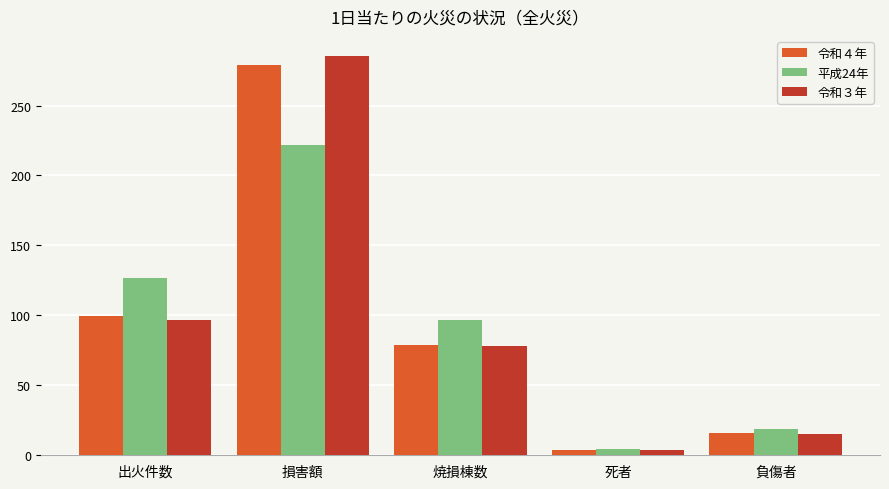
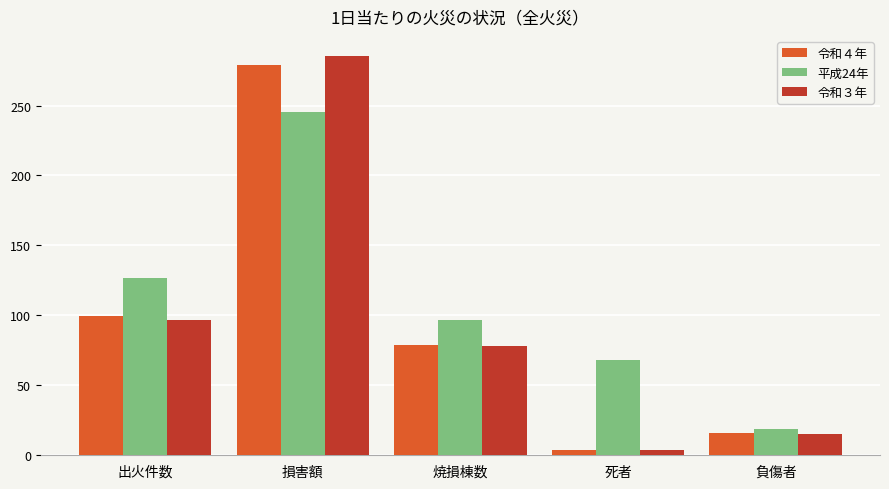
  {
    "平成24年": {
      "出火件数": 127,
-     "損害額": 222,
+     "損害額": 245,
      "焼損棟数": 97,
-     "死者": 5,
+     "死者": 68,
      "負傷者": 19
    }
  }
